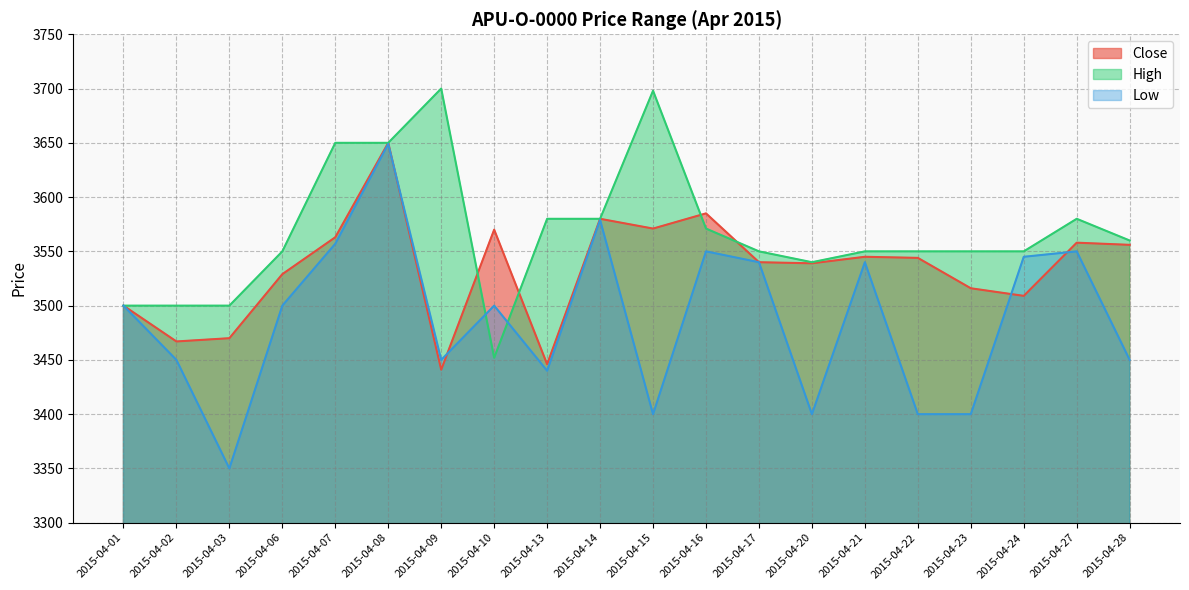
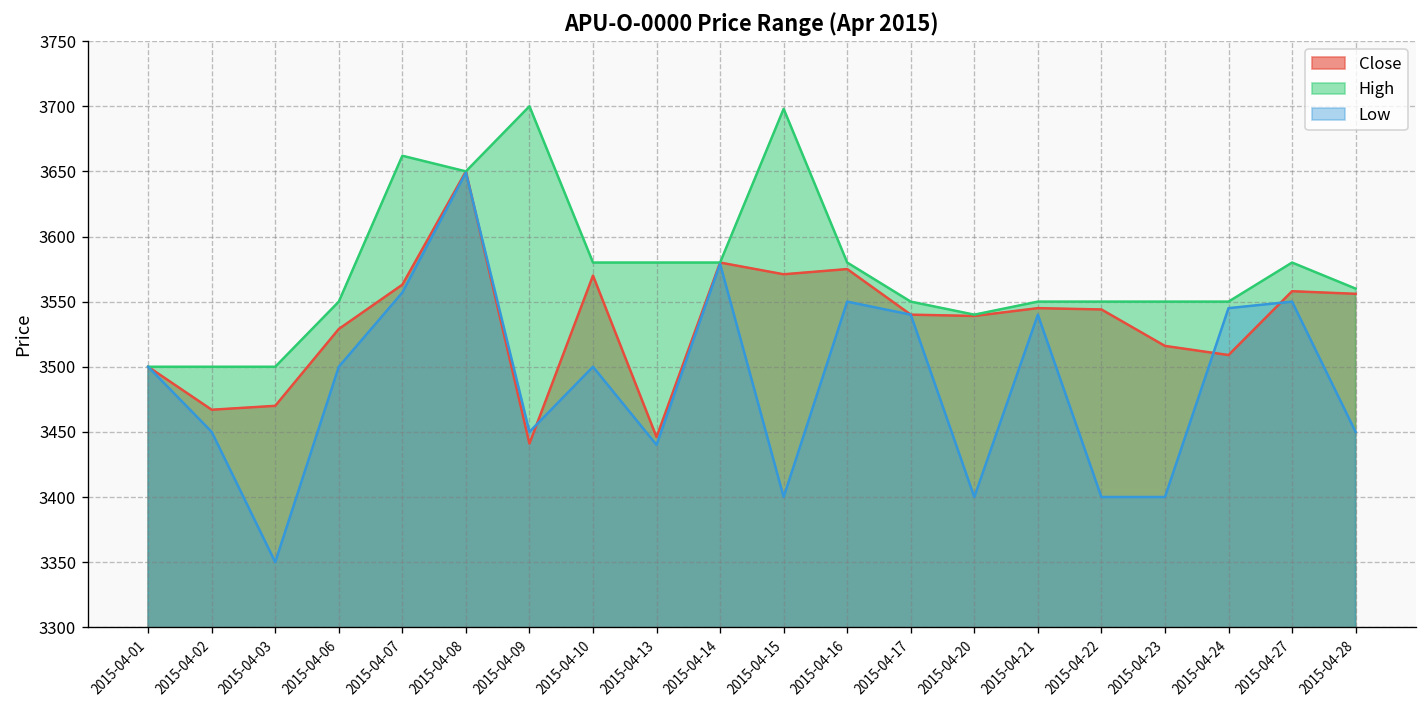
  {
    "Close": {
      "2015-04-02": 3467,
      "2015-04-03": 3470,
      "2015-04-06": 3529,
      "2015-04-07": 3563,
      "2015-04-09": 3441,
      "2015-04-10": 3570,
      "2015-04-13": 3446,
      "2015-04-15": 3571,
-     "2015-04-16": 3585,
+     "2015-04-16": 3575,
      "2015-04-21": 3545,
      "2015-04-22": 3544,
      "2015-04-23": 3516,
      "2015-04-24": 3509,
      "2015-04-27": 3558,
      "2015-04-28": 3556
    },
    "High": {
      "2015-04-02": 3500,
      "2015-04-03": 3500,
      "2015-04-06": 3550,
-     "2015-04-07": 3650,
+     "2015-04-07": 3662,
      "2015-04-09": 3700,
-     "2015-04-10": 3452,
+     "2015-04-10": 3580,
      "2015-04-13": 3580,
      "2015-04-15": 3698,
-     "2015-04-16": 3571,
+     "2015-04-16": 3580,
      "2015-04-17": 3550,
      "2015-04-21": 3550,
      "2015-04-22": 3550,
      "2015-04-23": 3550,
      "2015-04-24": 3550,
      "2015-04-27": 3580,
      "2015-04-28": 3560
    },
    "Low": {
      "2015-04-02": 3450,
      "2015-04-03": 3350,
      "2015-04-06": 3500,
      "2015-04-07": 3557,
      "2015-04-09": 3450,
      "2015-04-10": 3500,
      "2015-04-13": 3440,
      "2015-04-15": 3400,
      "2015-04-16": 3550,
      "2015-04-20": 3400,
      "2015-04-21": 3540,
      "2015-04-22": 3400,
      "2015-04-23": 3400,
      "2015-04-24": 3545,
      "2015-04-27": 3550,
      "2015-04-28": 3450
    }
  }
